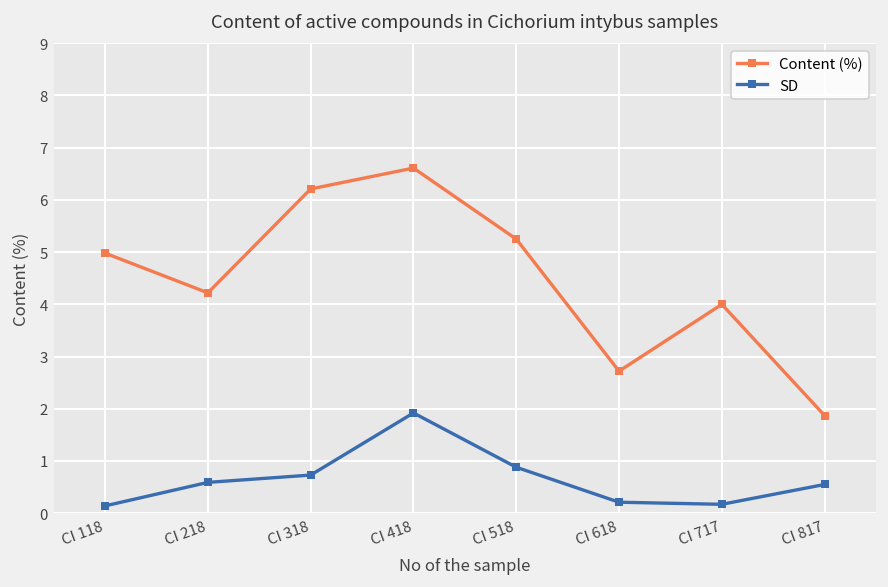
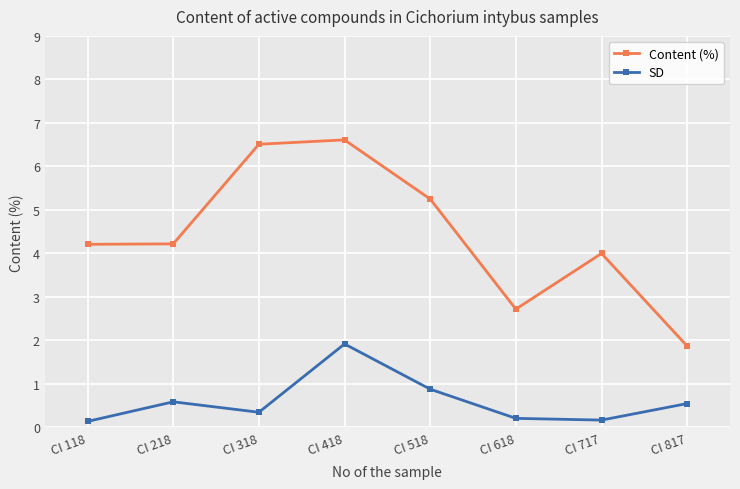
  {
    "Content (%)": {
-     "CI 118": 5.0,
+     "CI 118": 4.2,
      "CI 218": 4.2,
-     "CI 318": 6.2,
+     "CI 318": 6.5,
      "CI 418": 6.6,
      "CI 518": 5.3,
      "CI 618": 2.7,
      "CI 717": 4.0,
      "CI 817": 1.9
    },
    "SD": {
      "CI 118": 0.1,
      "CI 218": 0.6,
-     "CI 318": 0.7,
+     "CI 318": 0.4,
      "CI 418": 1.9,
      "CI 518": 0.9,
      "CI 618": 0.2,
      "CI 717": 0.2,
      "CI 817": 0.6
    }
  }
